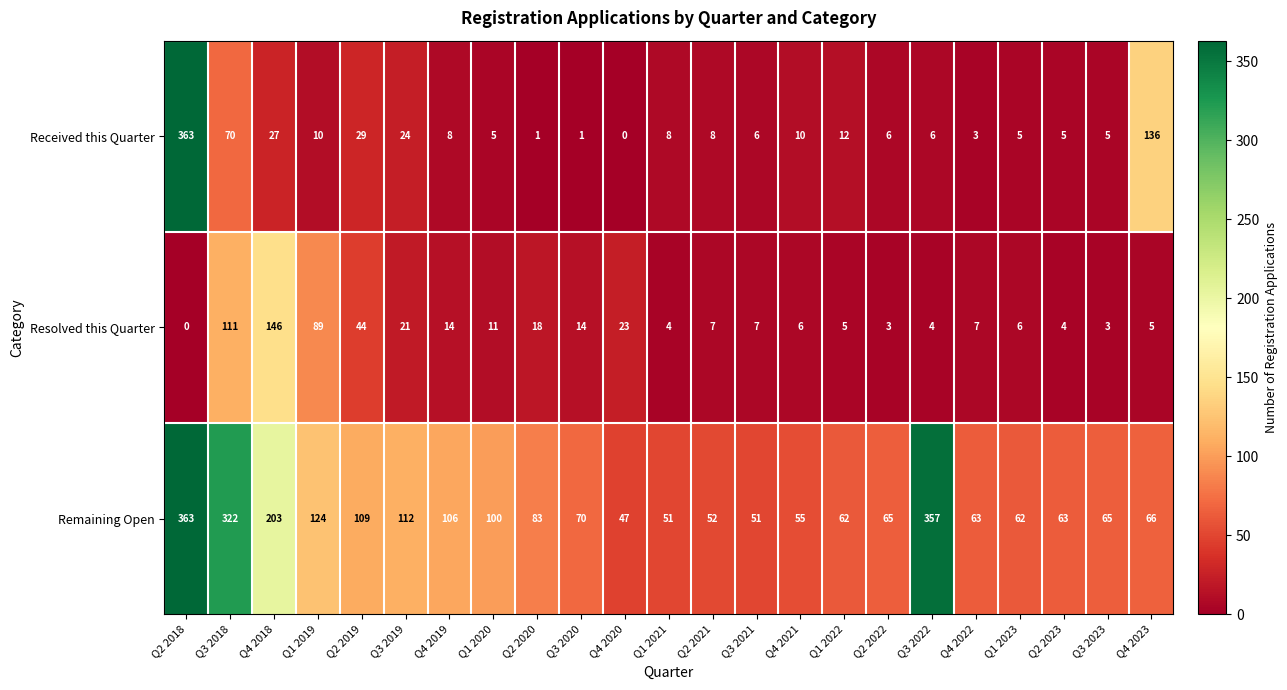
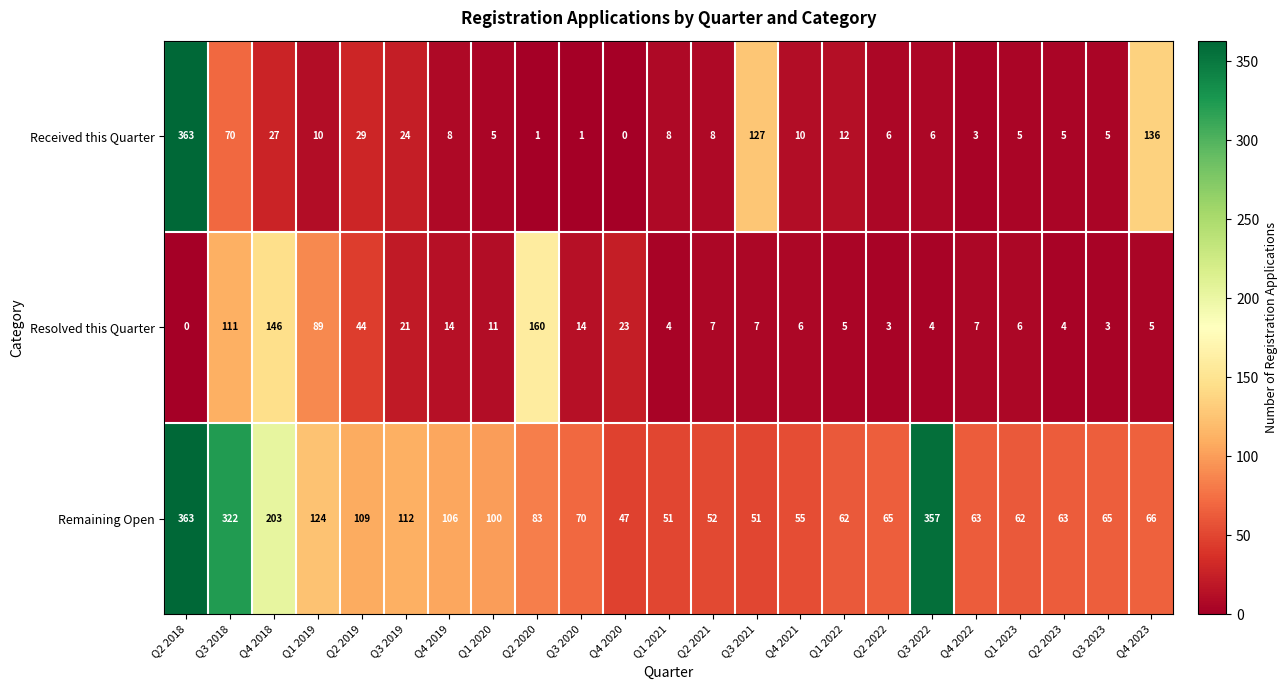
  {
    "Received this Quarter": {
      "Q2 2018": 363,
      "Q3 2018": 70,
      "Q4 2018": 27,
      "Q1 2019": 10,
      "Q2 2019": 29,
      "Q3 2019": 24,
      "Q4 2019": 8,
      "Q1 2020": 5,
      "Q2 2020": 1,
      "Q3 2020": 1,
      "Q4 2020": 0,
      "Q1 2021": 8,
      "Q2 2021": 8,
-     "Q3 2021": 6,
+     "Q3 2021": 127,
      "Q4 2021": 10,
      "Q1 2022": 12,
      "Q2 2022": 6,
      "Q3 2022": 6,
      "Q4 2022": 3,
      "Q1 2023": 5,
      "Q2 2023": 5,
      "Q3 2023": 5,
      "Q4 2023": 136
    },
    "Resolved this Quarter": {
      "Q2 2018": 0,
      "Q3 2018": 111,
      "Q4 2018": 146,
      "Q1 2019": 89,
      "Q2 2019": 44,
      "Q3 2019": 21,
      "Q4 2019": 14,
      "Q1 2020": 11,
-     "Q2 2020": 18,
+     "Q2 2020": 160,
      "Q3 2020": 14,
      "Q4 2020": 23,
      "Q1 2021": 4,
      "Q2 2021": 7,
      "Q3 2021": 7,
      "Q4 2021": 6,
      "Q1 2022": 5,
      "Q2 2022": 3,
      "Q3 2022": 4,
      "Q4 2022": 7,
      "Q1 2023": 6,
      "Q2 2023": 4,
      "Q3 2023": 3,
      "Q4 2023": 5
    },
    "Remaining Open": {
      "Q2 2018": 363,
      "Q3 2018": 322,
      "Q4 2018": 203,
      "Q1 2019": 124,
      "Q2 2019": 109,
      "Q3 2019": 112,
      "Q4 2019": 106,
      "Q1 2020": 100,
      "Q2 2020": 83,
      "Q3 2020": 70,
      "Q4 2020": 47,
      "Q1 2021": 51,
      "Q2 2021": 52,
      "Q3 2021": 51,
      "Q4 2021": 55,
      "Q1 2022": 62,
      "Q2 2022": 65,
      "Q3 2022": 357,
      "Q4 2022": 63,
      "Q1 2023": 62,
      "Q2 2023": 63,
      "Q3 2023": 65,
      "Q4 2023": 66
    }
  }
